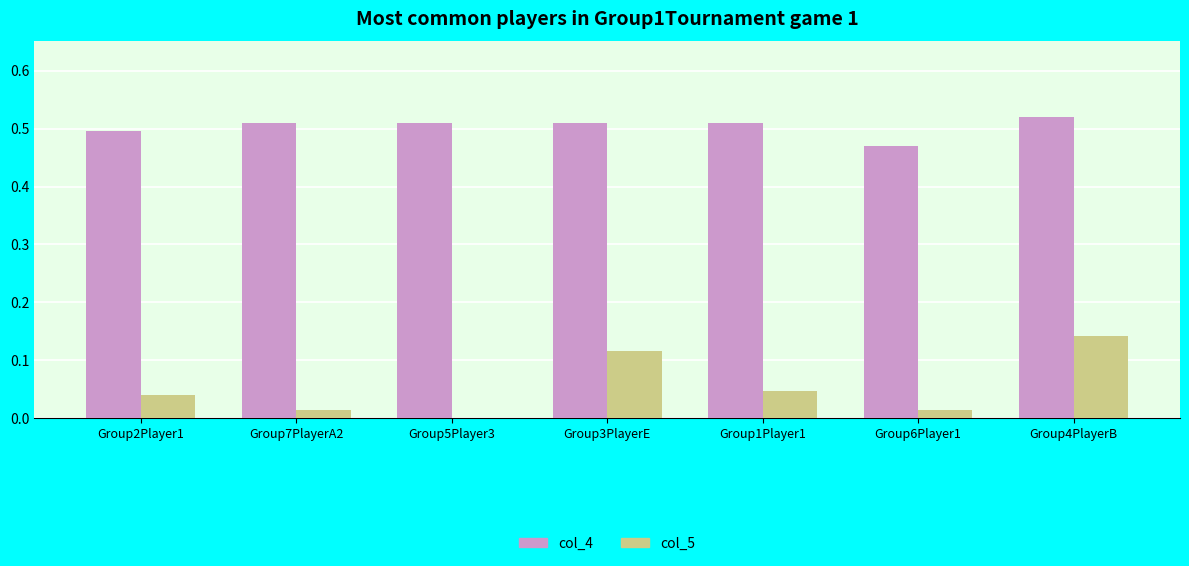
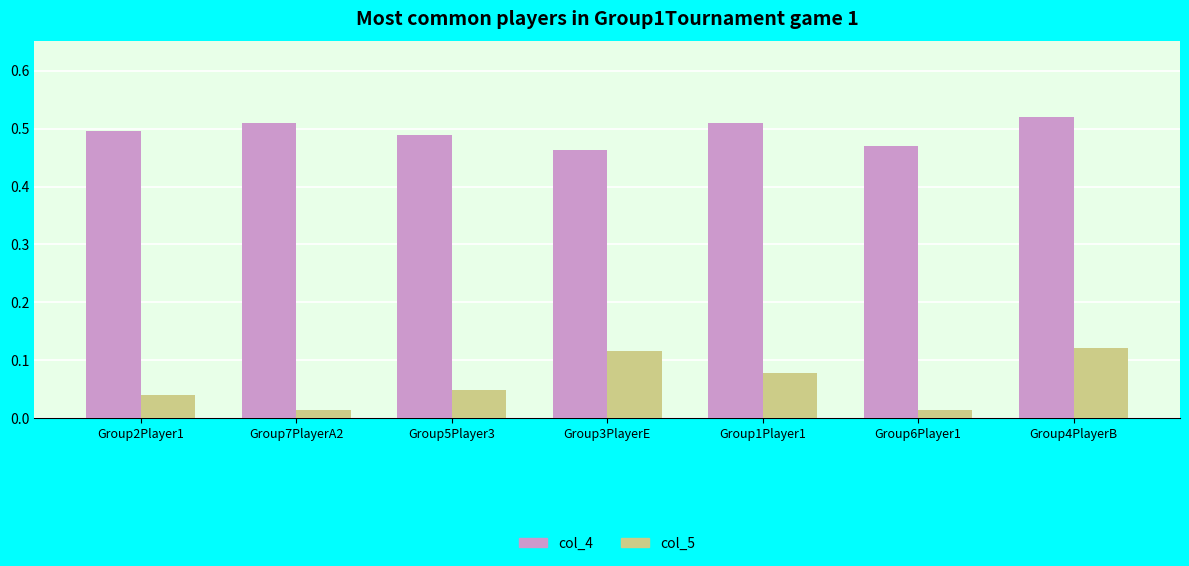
  {
    "col_4": {
      "Group2Player1": 0.50,
      "Group7PlayerA2": 0.51,
-     "Group5Player3": 0.51,
-     "Group3PlayerE": 0.51,
+     "Group5Player3": 0.49,
+     "Group3PlayerE": 0.46,
      "Group1Player1": 0.51,
      "Group6Player1": 0.47,
      "Group4PlayerB": 0.52
    },
    "col_5": {
      "Group2Player1": 0.04,
      "Group7PlayerA2": 0.02,
-     "Group5Player3": 0.00,
+     "Group5Player3": 0.05,
      "Group3PlayerE": 0.12,
-     "Group1Player1": 0.05,
+     "Group1Player1": 0.08,
      "Group6Player1": 0.02,
-     "Group4PlayerB": 0.14
+     "Group4PlayerB": 0.12
    }
  }
